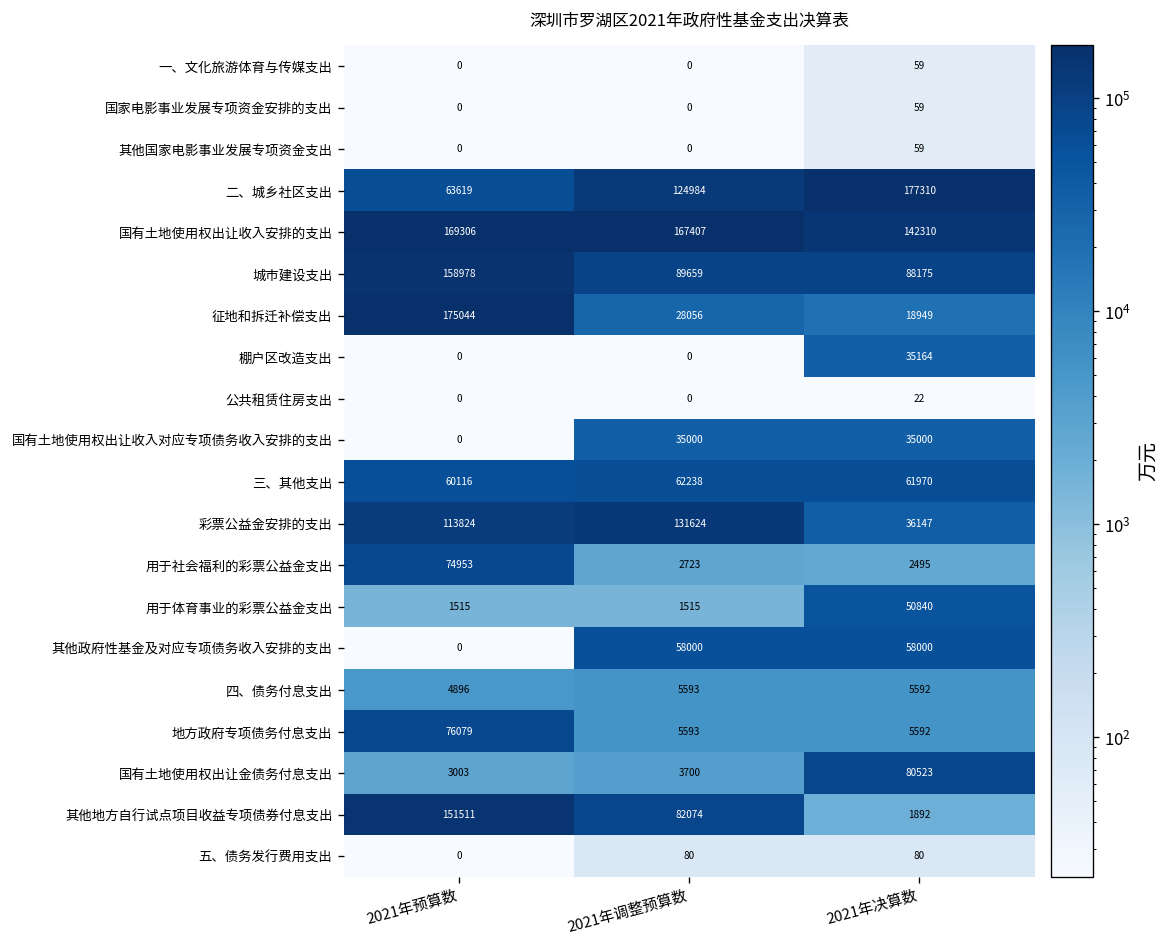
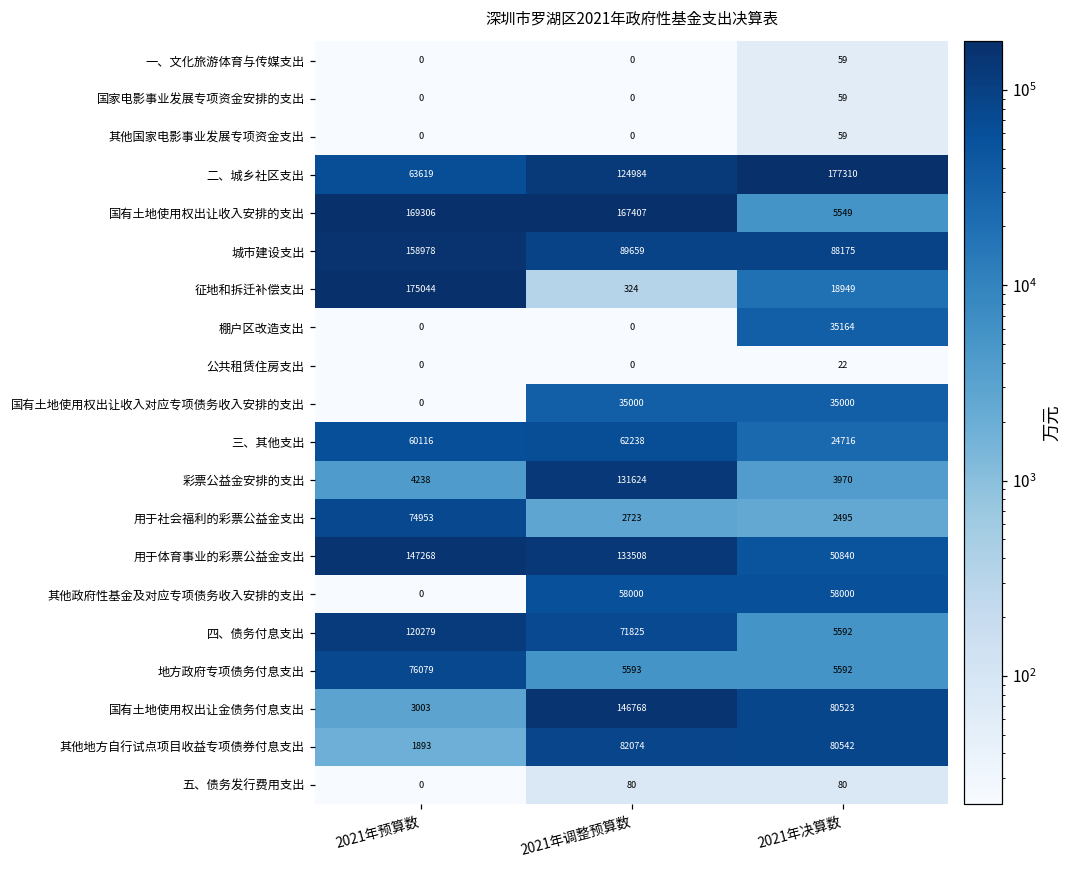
  {
    "一、文化旅游体育与传媒支出": {
      "2021年预算数": 0,
      "2021年调整预算数": 0,
      "2021年决算数": 59
    },
    "国家电影事业发展专项资金安排的支出": {
      "2021年预算数": 0,
      "2021年调整预算数": 0,
      "2021年决算数": 59
    },
    "其他国家电影事业发展专项资金支出": {
      "2021年预算数": 0,
      "2021年调整预算数": 0,
      "2021年决算数": 59
    },
    "二、城乡社区支出": {
      "2021年预算数": 63619,
      "2021年调整预算数": 124984,
      "2021年决算数": 177310
    },
    "国有土地使用权出让收入安排的支出": {
      "2021年预算数": 169306,
      "2021年调整预算数": 167407,
-     "2021年决算数": 142310
+     "2021年决算数": 5549
    },
    "城市建设支出": {
      "2021年预算数": 158978,
      "2021年调整预算数": 89659,
      "2021年决算数": 88175
    },
    "征地和拆迁补偿支出": {
      "2021年预算数": 175044,
-     "2021年调整预算数": 28056,
+     "2021年调整预算数": 324,
      "2021年决算数": 18949
    },
    "棚户区改造支出": {
      "2021年预算数": 0,
      "2021年调整预算数": 0,
      "2021年决算数": 35164
    },
    "公共租赁住房支出": {
      "2021年预算数": 0,
      "2021年调整预算数": 0,
      "2021年决算数": 22
    },
    "国有土地使用权出让收入对应专项债务收入安排的支出": {
      "2021年预算数": 0,
      "2021年调整预算数": 35000,
      "2021年决算数": 35000
    },
    "三、其他支出": {
      "2021年预算数": 60116,
      "2021年调整预算数": 62238,
-     "2021年决算数": 61970
+     "2021年决算数": 24716
    },
    "彩票公益金安排的支出": {
-     "2021年预算数": 113824,
+     "2021年预算数": 4238,
      "2021年调整预算数": 131624,
-     "2021年决算数": 36147
+     "2021年决算数": 3970
    },
    "用于社会福利的彩票公益金支出": {
      "2021年预算数": 74953,
      "2021年调整预算数": 2723,
      "2021年决算数": 2495
    },
    "用于体育事业的彩票公益金支出": {
-     "2021年预算数": 1515,
-     "2021年调整预算数": 1515,
+     "2021年预算数": 147268,
+     "2021年调整预算数": 133508,
      "2021年决算数": 50840
    },
    "其他政府性基金及对应专项债务收入安排的支出": {
      "2021年预算数": 0,
      "2021年调整预算数": 58000,
      "2021年决算数": 58000
    },
    "四、债务付息支出": {
-     "2021年预算数": 4896,
-     "2021年调整预算数": 5593,
+     "2021年预算数": 120279,
+     "2021年调整预算数": 71825,
      "2021年决算数": 5592
    },
    "地方政府专项债务付息支出": {
      "2021年预算数": 76079,
      "2021年调整预算数": 5593,
      "2021年决算数": 5592
    },
    "国有土地使用权出让金债务付息支出": {
      "2021年预算数": 3003,
-     "2021年调整预算数": 3700,
+     "2021年调整预算数": 146768,
      "2021年决算数": 80523
    },
    "其他地方自行试点项目收益专项债券付息支出": {
-     "2021年预算数": 151511,
+     "2021年预算数": 1893,
      "2021年调整预算数": 82074,
-     "2021年决算数": 1892
+     "2021年决算数": 80542
    },
    "五、债务发行费用支出": {
      "2021年预算数": 0,
      "2021年调整预算数": 80,
      "2021年决算数": 80
    }
  }
